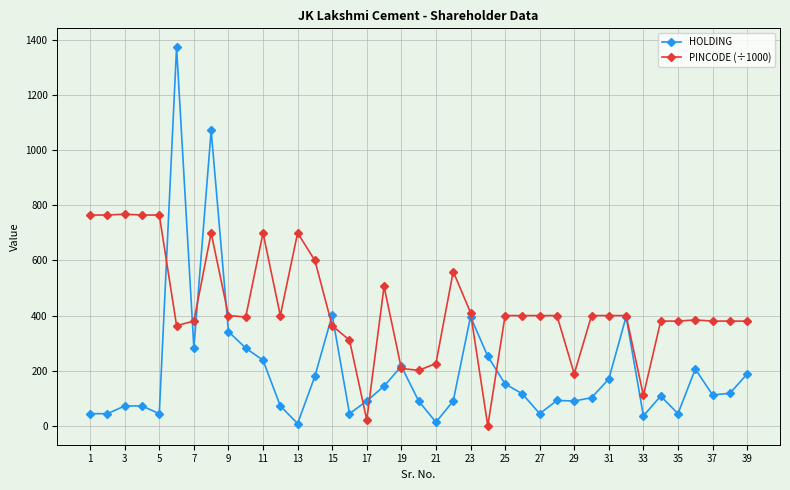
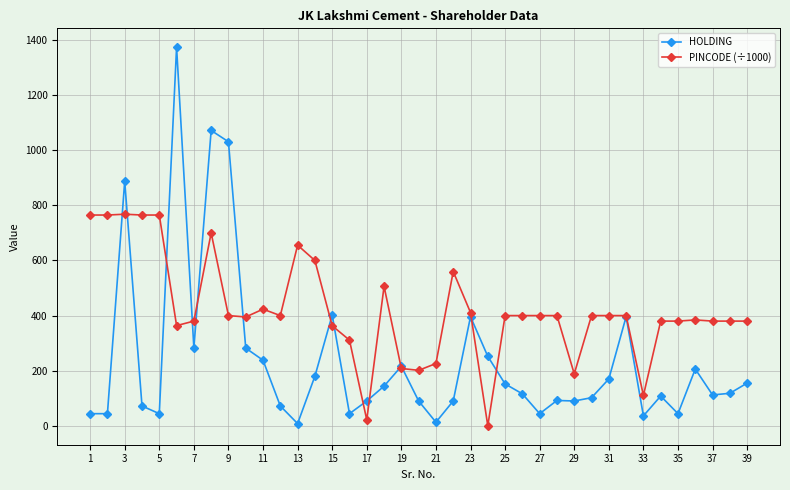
  {
    "HOLDING": {
      "1": 40,
-     "3": 70,
+     "3": 890,
      "5": 40,
      "7": 280,
-     "9": 340,
+     "9": 1030,
      "11": 240,
      "13": 10,
      "15": 400,
      "17": 90,
      "21": 10,
      "23": 400,
      "25": 150,
      "27": 40,
      "29": 90,
      "31": 170,
      "33": 40,
      "35": 40,
      "37": 110,
-     "39": 190
+     "39": 160
    },
    "PINCODE (÷1000)": {
      "1": 770,
      "3": 770,
      "5": 770,
      "7": 380,
      "9": 400,
-     "11": 700,
-     "13": 700,
+     "11": 420,
+     "13": 660,
      "15": 360,
      "17": 20,
      "21": 230,
      "23": 410,
      "25": 400,
      "27": 400,
      "29": 190,
      "31": 400,
      "33": 110,
      "35": 380,
      "37": 380,
      "39": 380
    }
  }
